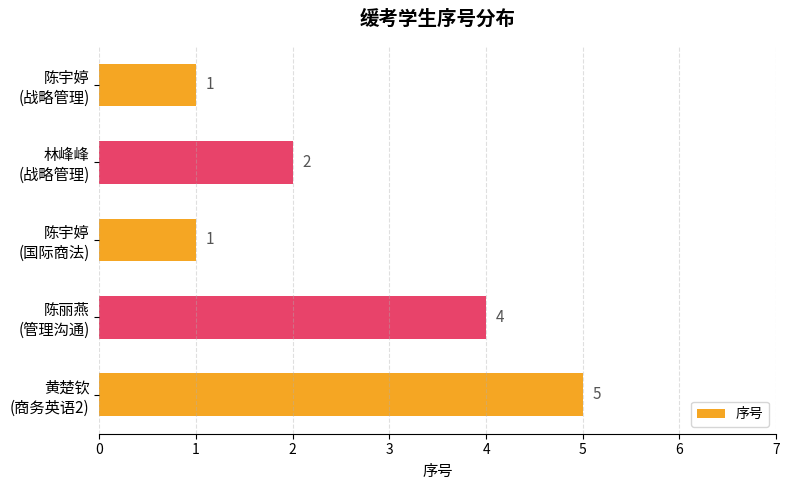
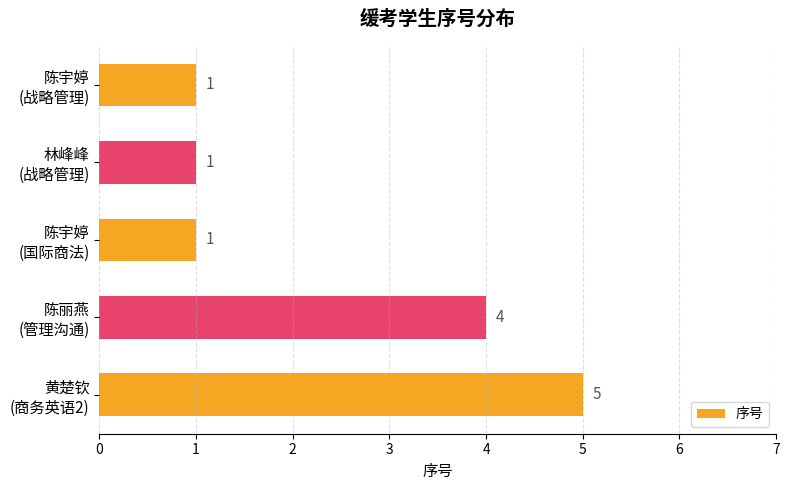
  {
    "陈宇婷 (战略管理)": 1,
-   "林峰峰 (战略管理)": 2,
+   "林峰峰 (战略管理)": 1,
    "陈宇婷 (国际商法)": 1,
    "陈丽燕 (管理沟通)": 4,
    "黄楚钦 (商务英语2)": 5
  }
